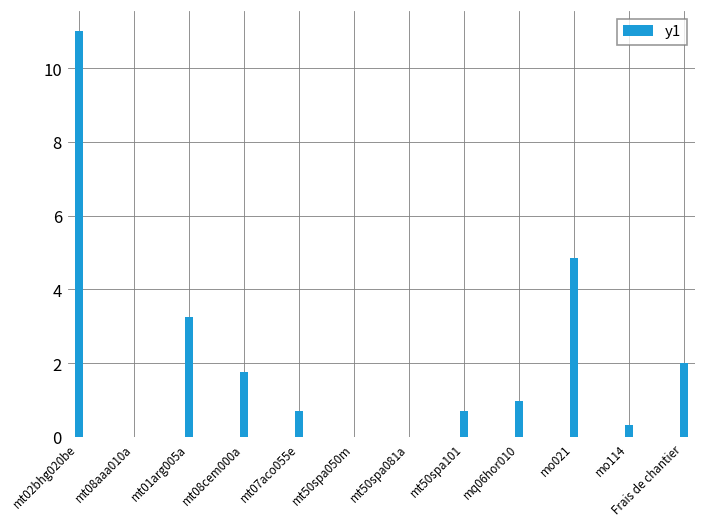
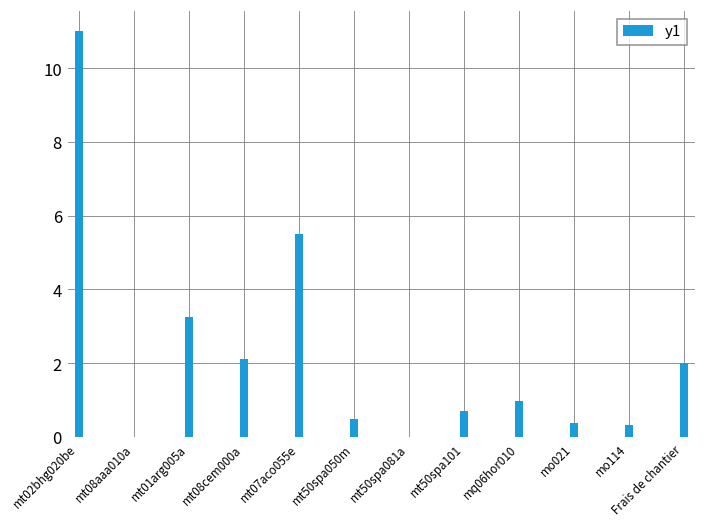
  {
    "mt02bhg020be": 11.0,
    "mt01arg005a": 3.3,
-   "mt08cem000a": 1.8,
-   "mt07aco055e": 0.7,
-   "mt50spa050m": 0.0,
+   "mt08cem000a": 2.1,
+   "mt07aco055e": 5.5,
+   "mt50spa050m": 0.5,
    "mt50spa101": 0.7,
    "mq06hor010": 1.0,
-   "mo021": 4.8,
+   "mo021": 0.4,
    "mo114": 0.3,
    "Frais de chantier": 2.0
  }
